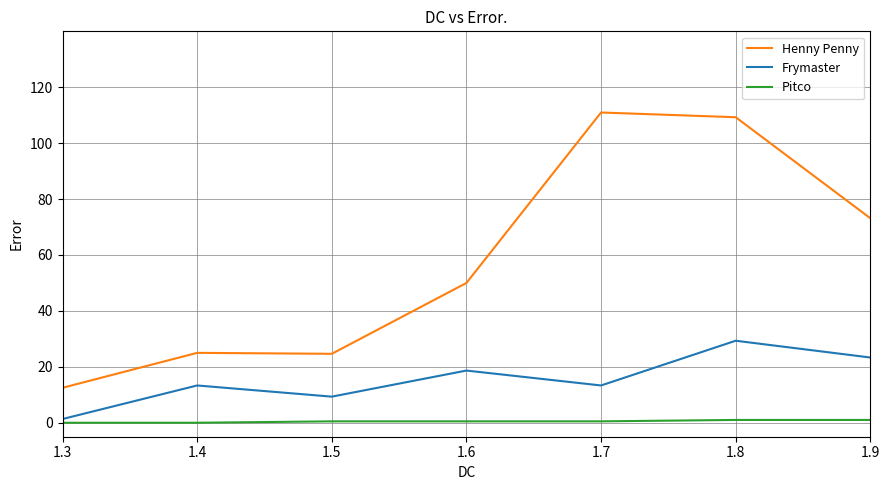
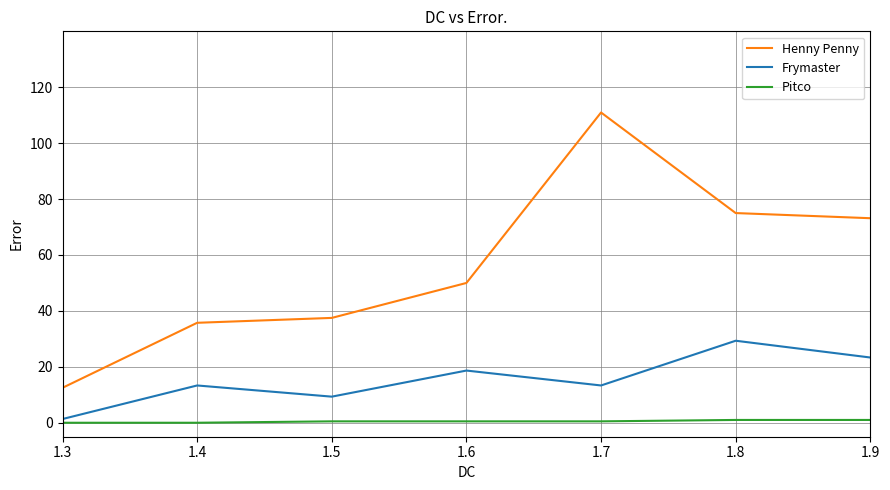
  {
    "Henny Penny": {
      "1.3": 13,
-     "1.4": 25,
-     "1.5": 25,
+     "1.4": 36,
+     "1.5": 38,
      "1.6": 50,
      "1.7": 111,
-     "1.8": 109,
+     "1.8": 75,
      "1.9": 73
    },
    "Frymaster": {
      "1.3": 1,
      "1.4": 13,
      "1.5": 9,
      "1.6": 19,
      "1.7": 13,
      "1.8": 29,
      "1.9": 23
    },
    "Pitco": {
      "1.3": 0,
      "1.4": 0,
      "1.5": 1,
      "1.6": 1,
      "1.7": 1,
      "1.8": 1,
      "1.9": 1
    }
  }
